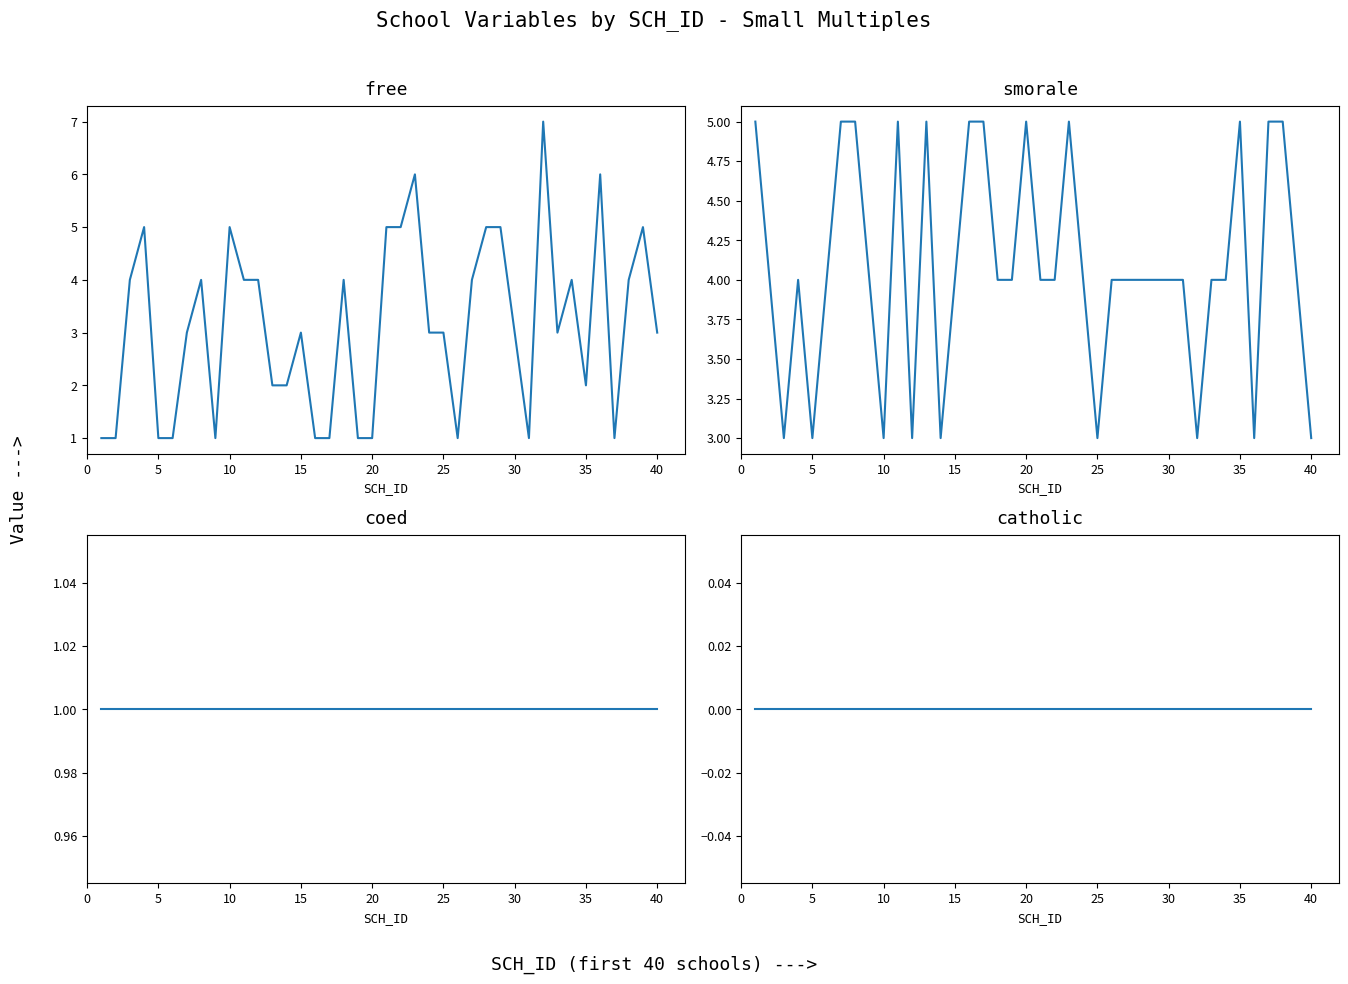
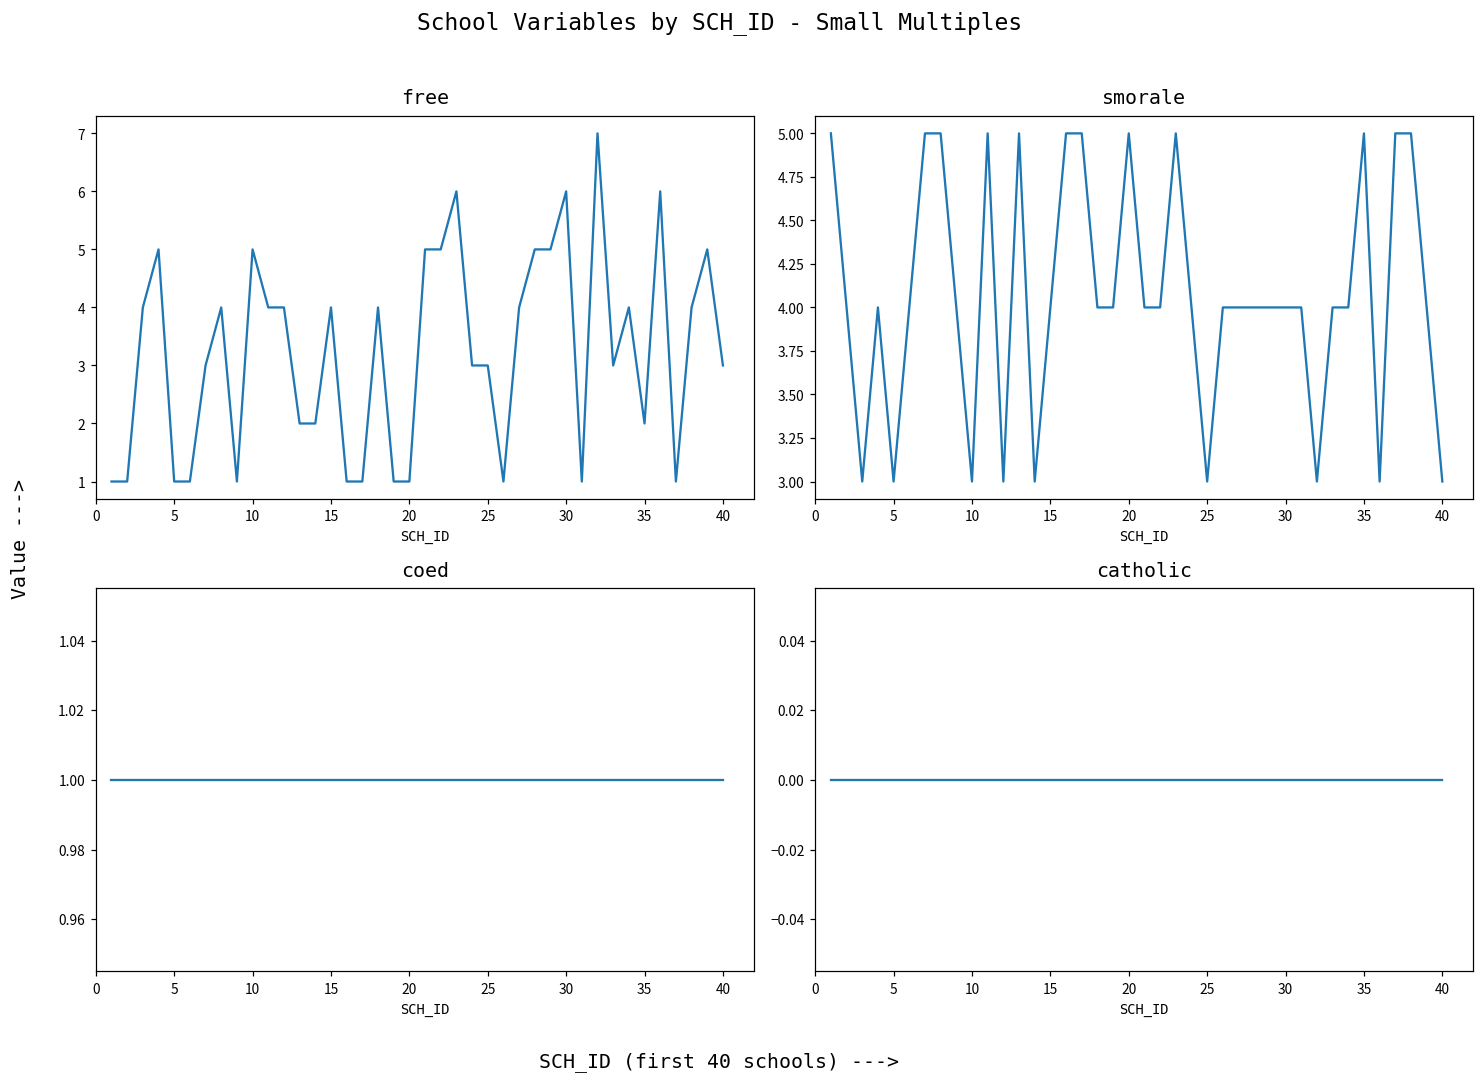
  {
    "free": {
      "5": 1,
      "10": 5,
-     "15": 3,
+     "15": 4,
      "20": 1,
      "25": 3,
-     "30": 3,
+     "30": 6,
      "35": 2,
      "40": 3
    },
    "smorale": {
      "5": 3.00,
      "10": 3.00,
      "15": 4.00,
      "20": 5.00,
      "25": 3.00,
      "30": 4.00,
      "35": 5.00,
      "40": 3.00
    },
    "coed": {
      "5": 1.000,
      "10": 1.000,
      "15": 1.000,
      "20": 1.000,
      "25": 1.000,
      "30": 1.000,
      "35": 1.000,
      "40": 1.000
    },
    "catholic": {
      "5": 0.000,
      "10": 0.000,
      "15": 0.000,
      "20": 0.000,
      "25": 0.000,
      "30": 0.000,
      "35": 0.000,
      "40": 0.000
    }
  }
